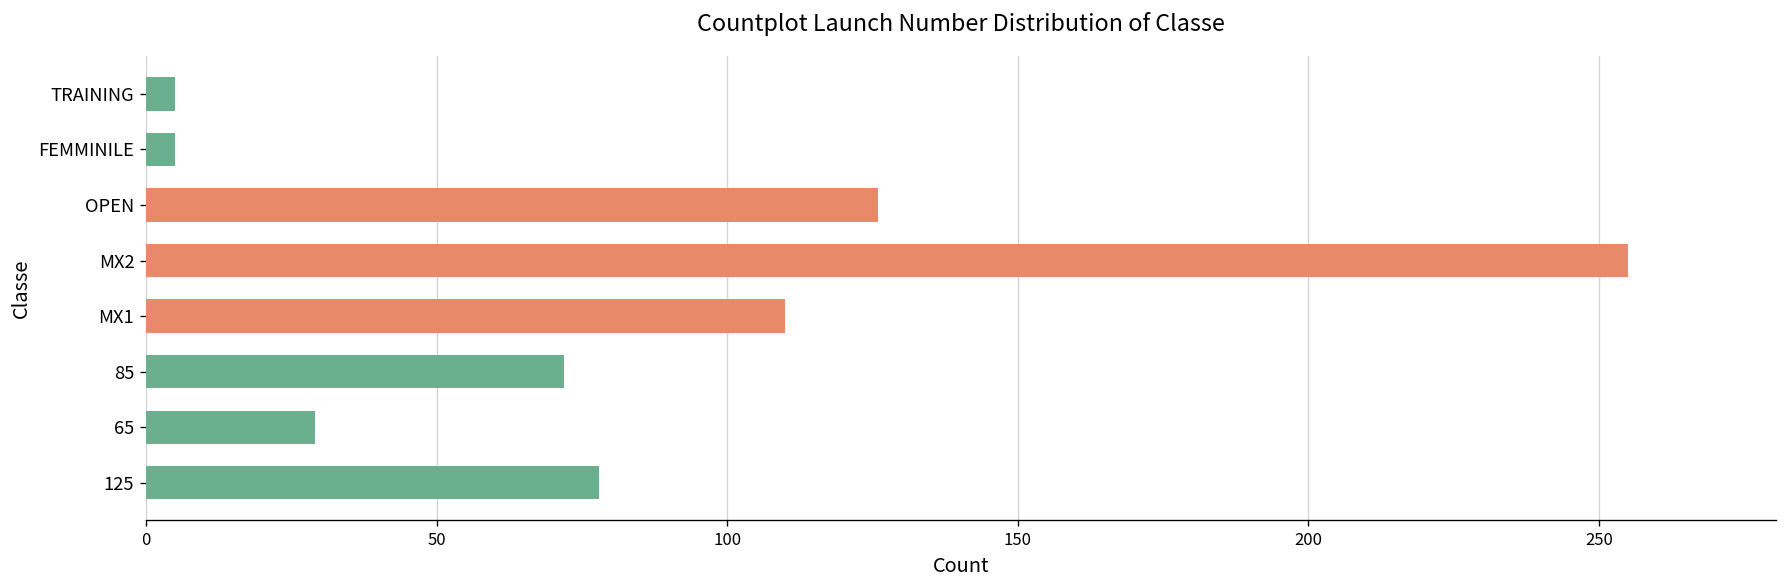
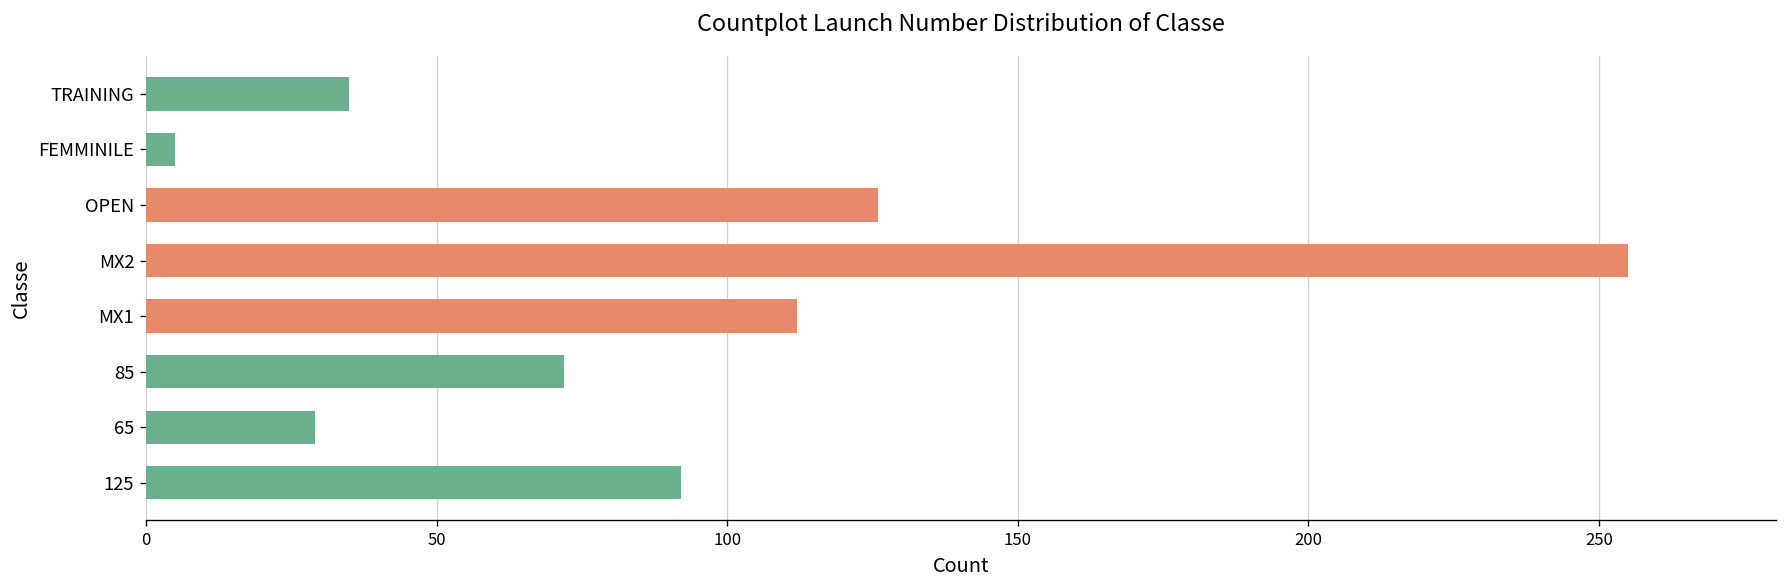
  {
-   "TRAINING": 5,
+   "TRAINING": 35,
    "FEMMINILE": 5,
    "OPEN": 126,
    "MX2": 255,
-   "MX1": 110,
+   "MX1": 112,
    "85": 72,
    "65": 29,
-   "125": 78
+   "125": 92
  }
